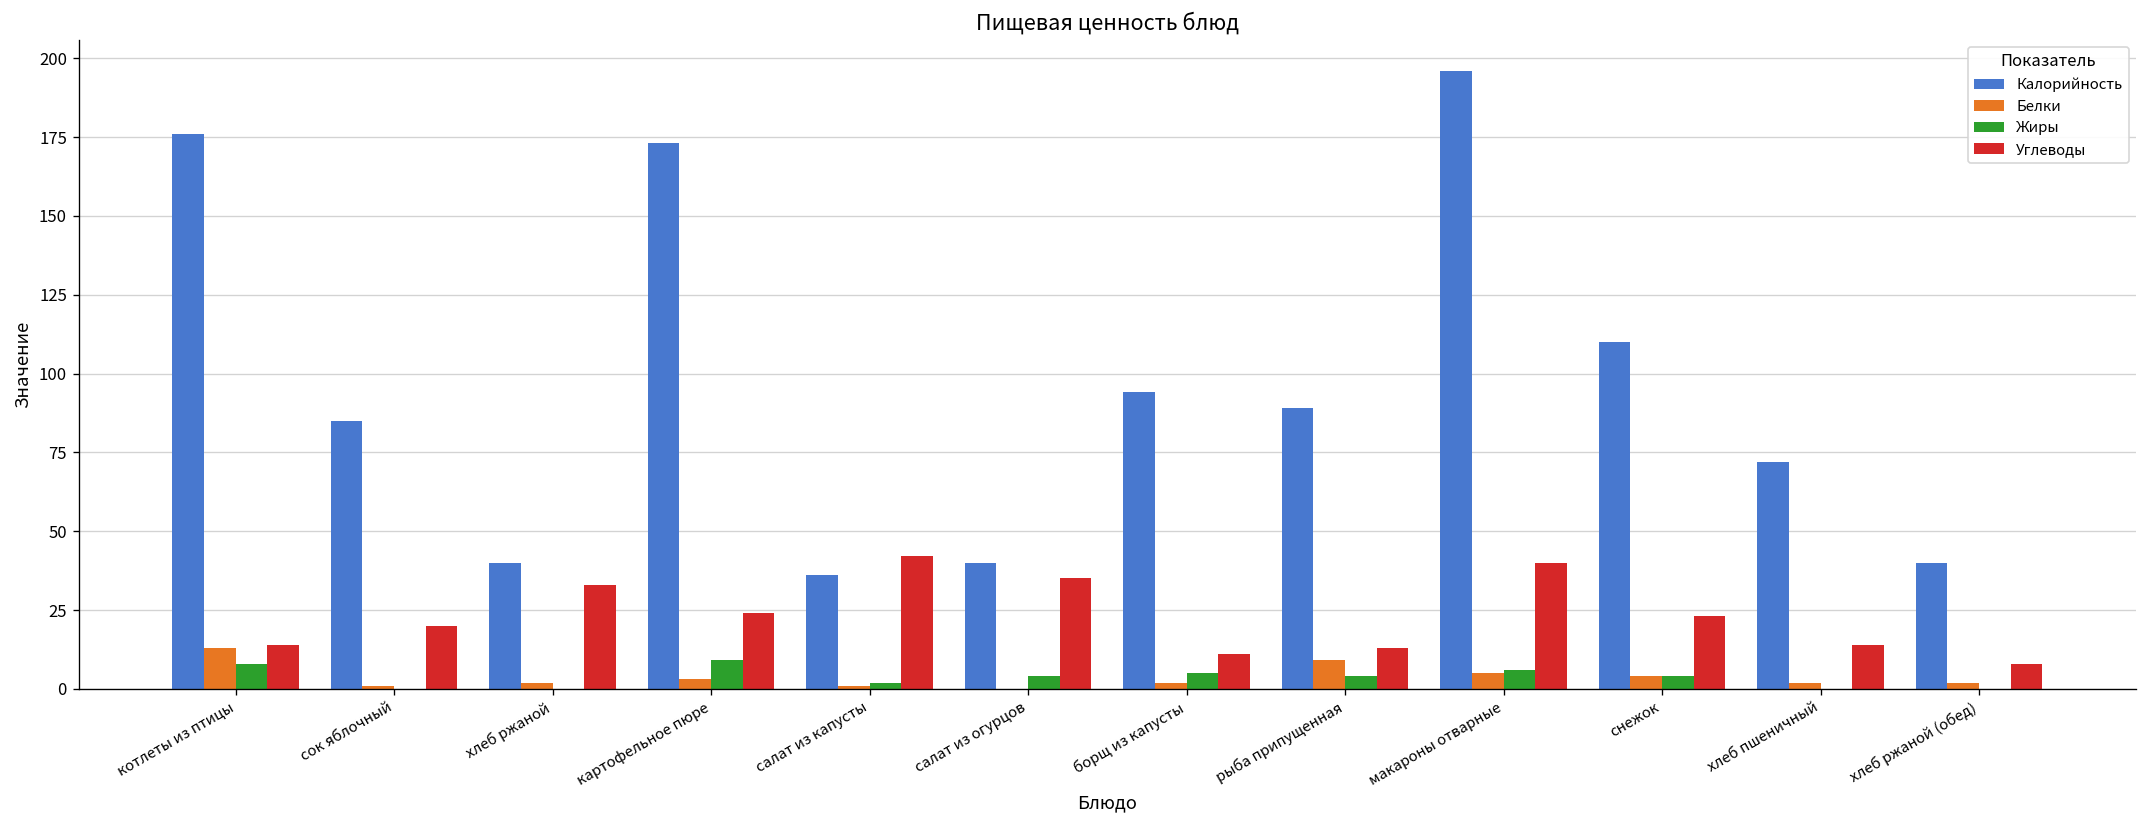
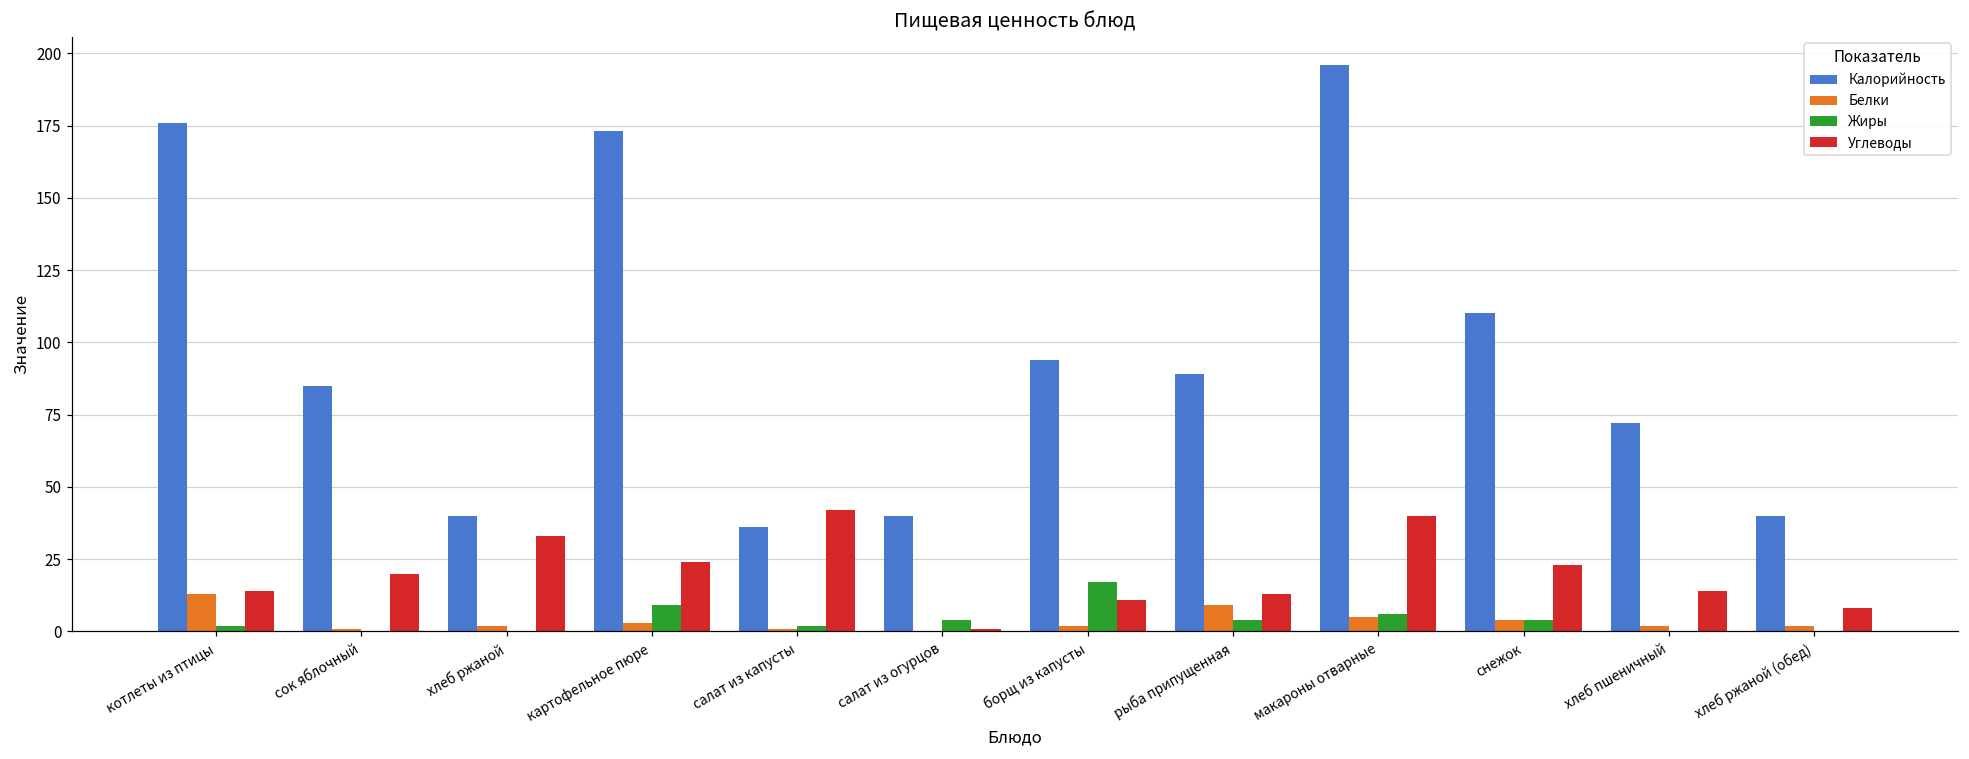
  {
    "Калорийность": {
      "котлеты из птицы": 176,
      "сок яблочный": 85,
      "хлеб ржаной": 40,
      "картофельное пюре": 173,
      "салат из капусты": 36,
      "салат из огурцов": 40,
      "борщ из капусты": 94,
      "рыба припущенная": 89,
      "макароны отварные": 196,
      "снежок": 110,
      "хлеб пшеничный": 72,
      "хлеб ржаной (обед)": 40
    },
    "Белки": {
      "котлеты из птицы": 13,
      "сок яблочный": 1,
      "хлеб ржаной": 2,
      "картофельное пюре": 3,
      "салат из капусты": 1,
      "салат из огурцов": 0,
      "борщ из капусты": 2,
      "рыба припущенная": 9,
      "макароны отварные": 5,
      "снежок": 4,
      "хлеб пшеничный": 2,
      "хлеб ржаной (обед)": 2
    },
    "Жиры": {
-     "котлеты из птицы": 8,
+     "котлеты из птицы": 2,
      "сок яблочный": 0,
      "хлеб ржаной": 0,
      "картофельное пюре": 9,
      "салат из капусты": 2,
      "салат из огурцов": 4,
-     "борщ из капусты": 5,
+     "борщ из капусты": 17,
      "рыба припущенная": 4,
      "макароны отварные": 6,
      "снежок": 4,
      "хлеб пшеничный": 0,
      "хлеб ржаной (обед)": 0
    },
    "Углеводы": {
      "котлеты из птицы": 14,
      "сок яблочный": 20,
      "хлеб ржаной": 33,
      "картофельное пюре": 24,
      "салат из капусты": 42,
-     "салат из огурцов": 35,
+     "салат из огурцов": 1,
      "борщ из капусты": 11,
      "рыба припущенная": 13,
      "макароны отварные": 40,
      "снежок": 23,
      "хлеб пшеничный": 14,
      "хлеб ржаной (обед)": 8
    }
  }
